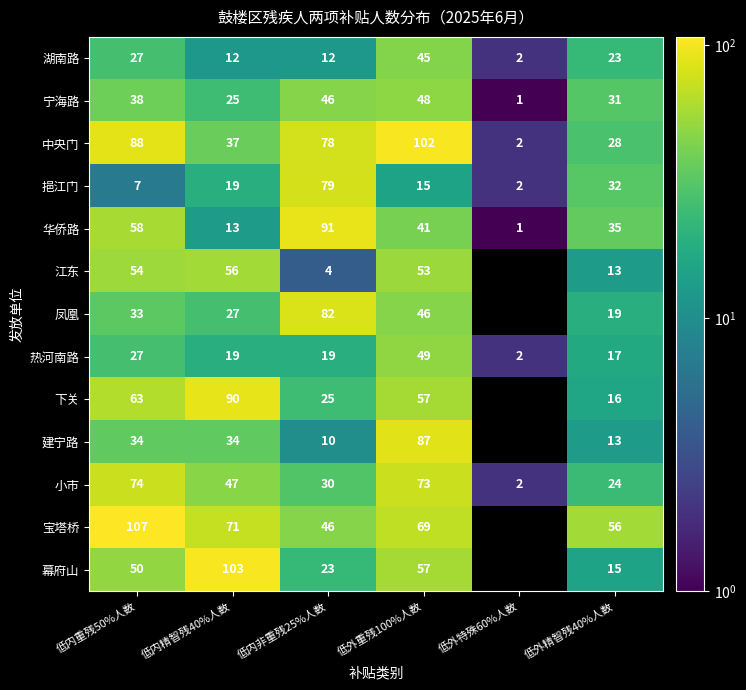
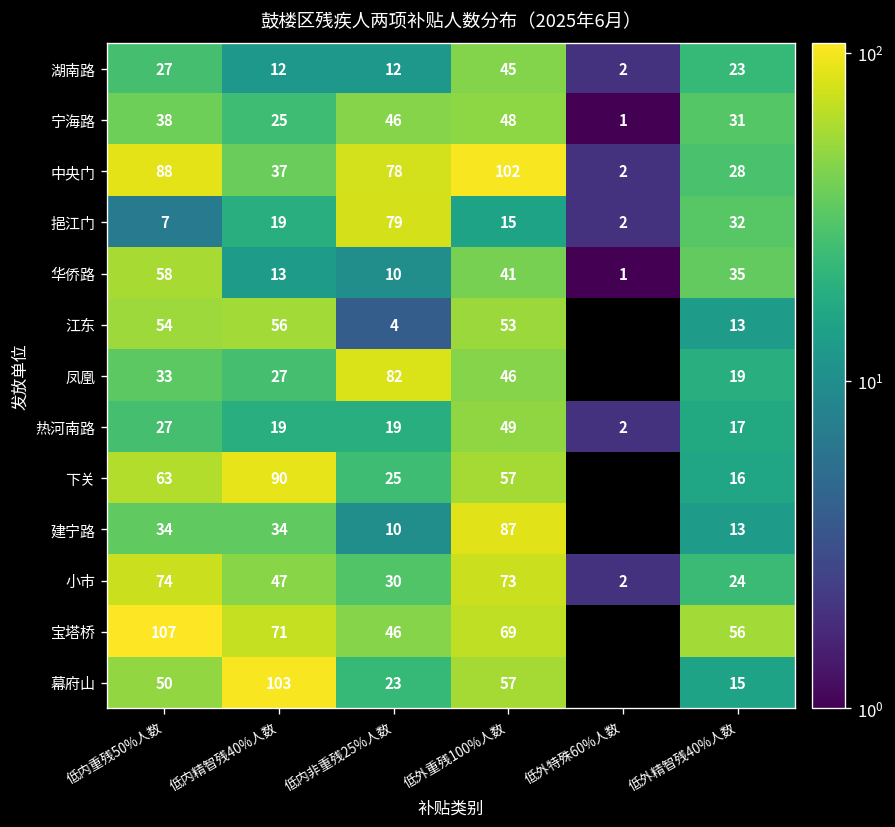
  {
    "湖南路": {
      "低内重残50%人数": 27,
      "低内精智残40%人数": 12,
      "低内非重残25%人数": 12,
      "低外重残100%人数": 45,
      "低外特殊60%人数": 2,
      "低外精智残40%人数": 23
    },
    "宁海路": {
      "低内重残50%人数": 38,
      "低内精智残40%人数": 25,
      "低内非重残25%人数": 46,
      "低外重残100%人数": 48,
      "低外特殊60%人数": 1,
      "低外精智残40%人数": 31
    },
    "中央门": {
      "低内重残50%人数": 88,
      "低内精智残40%人数": 37,
      "低内非重残25%人数": 78,
      "低外重残100%人数": 102,
      "低外特殊60%人数": 2,
      "低外精智残40%人数": 28
    },
    "挹江门": {
      "低内重残50%人数": 7,
      "低内精智残40%人数": 19,
      "低内非重残25%人数": 79,
      "低外重残100%人数": 15,
      "低外特殊60%人数": 2,
      "低外精智残40%人数": 32
    },
    "华侨路": {
      "低内重残50%人数": 58,
      "低内精智残40%人数": 13,
-     "低内非重残25%人数": 91,
+     "低内非重残25%人数": 10,
      "低外重残100%人数": 41,
      "低外特殊60%人数": 1,
      "低外精智残40%人数": 35
    },
    "江东": {
      "低内重残50%人数": 54,
      "低内精智残40%人数": 56,
      "低内非重残25%人数": 4,
      "低外重残100%人数": 53,
      "低外精智残40%人数": 13
    },
    "凤凰": {
      "低内重残50%人数": 33,
      "低内精智残40%人数": 27,
      "低内非重残25%人数": 82,
      "低外重残100%人数": 46,
      "低外精智残40%人数": 19
    },
    "热河南路": {
      "低内重残50%人数": 27,
      "低内精智残40%人数": 19,
      "低内非重残25%人数": 19,
      "低外重残100%人数": 49,
      "低外特殊60%人数": 2,
      "低外精智残40%人数": 17
    },
    "下关": {
      "低内重残50%人数": 63,
      "低内精智残40%人数": 90,
      "低内非重残25%人数": 25,
      "低外重残100%人数": 57,
      "低外精智残40%人数": 16
    },
    "建宁路": {
      "低内重残50%人数": 34,
      "低内精智残40%人数": 34,
      "低内非重残25%人数": 10,
      "低外重残100%人数": 87,
      "低外精智残40%人数": 13
    },
    "小市": {
      "低内重残50%人数": 74,
      "低内精智残40%人数": 47,
      "低内非重残25%人数": 30,
      "低外重残100%人数": 73,
      "低外特殊60%人数": 2,
      "低外精智残40%人数": 24
    },
    "宝塔桥": {
      "低内重残50%人数": 107,
      "低内精智残40%人数": 71,
      "低内非重残25%人数": 46,
      "低外重残100%人数": 69,
      "低外精智残40%人数": 56
    },
    "幕府山": {
      "低内重残50%人数": 50,
      "低内精智残40%人数": 103,
      "低内非重残25%人数": 23,
      "低外重残100%人数": 57,
      "低外精智残40%人数": 15
    }
  }
